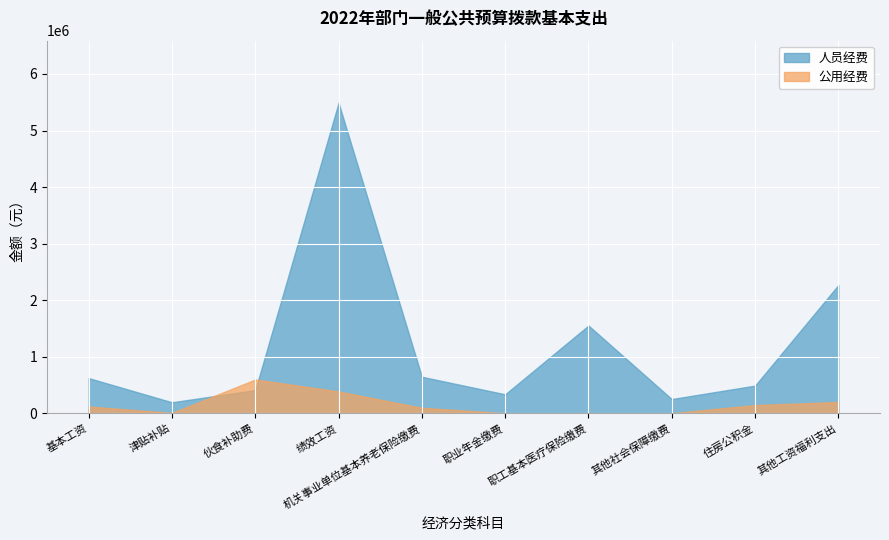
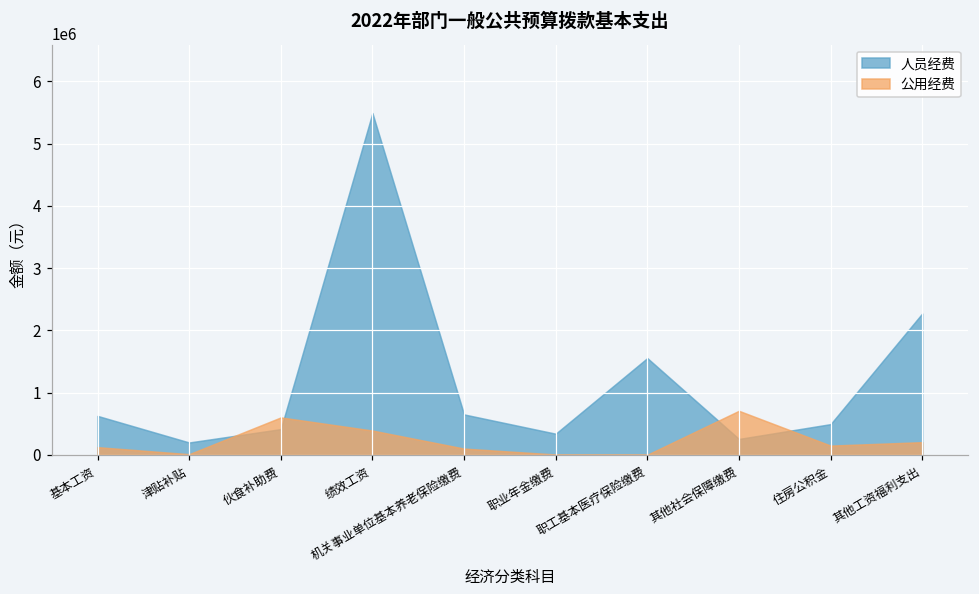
  {
    "人员经费": {
      "基本工资": 600000,
      "津贴补贴": 200000,
      "伙食补助费": 400000,
      "绩效工资": 5500000,
      "机关事业单位基本养老保险缴费": 600000,
      "职业年金缴费": 300000,
      "职工基本医疗保险缴费": 1600000,
      "其他社会保障缴费": 300000,
      "住房公积金": 500000,
      "其他工资福利支出": 2300000
    },
    "公用经费": {
      "基本工资": 100000,
      "伙食补助费": 600000,
      "绩效工资": 400000,
      "机关事业单位基本养老保险缴费": 100000,
-     "其他社会保障缴费": 0,
+     "其他社会保障缴费": 700000,
      "住房公积金": 100000,
      "其他工资福利支出": 200000
    }
  }
